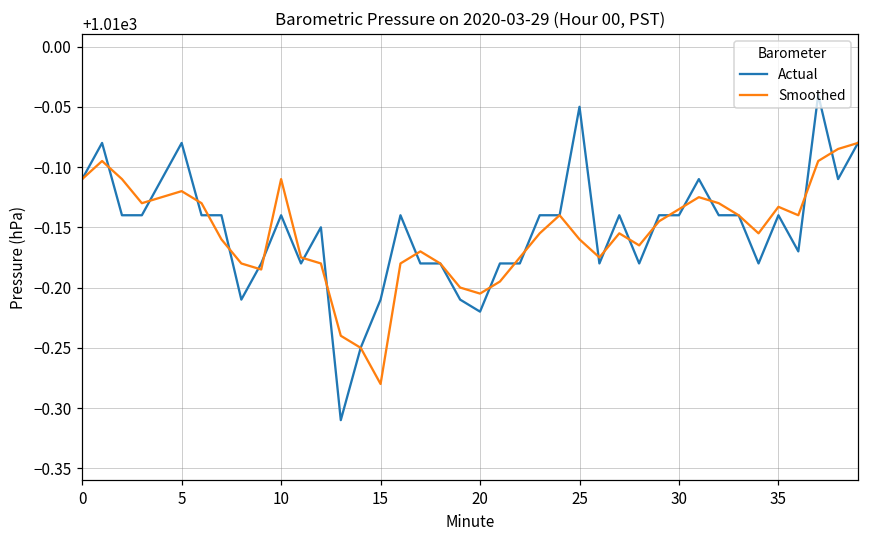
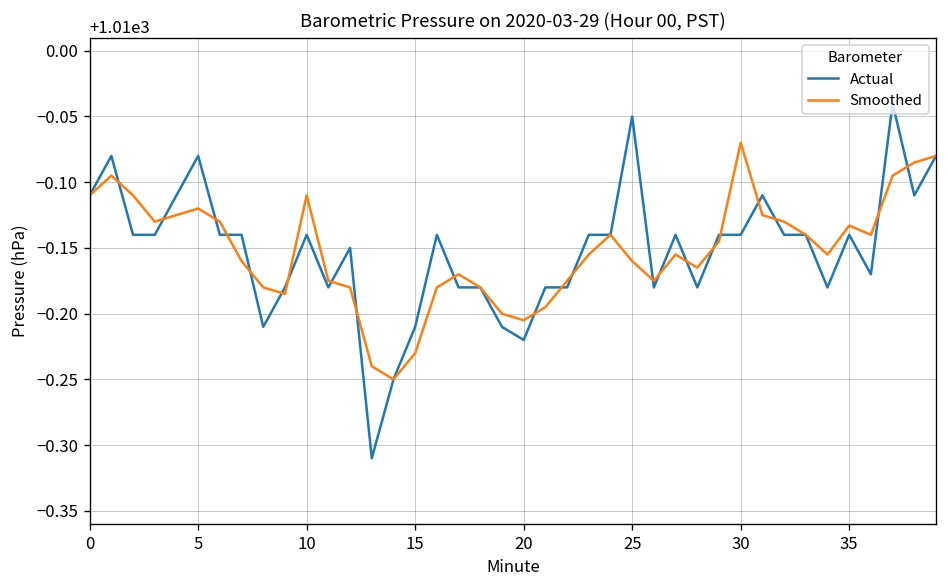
  {
    "Actual": {
      "5": 1009.920,
      "10": 1009.860,
      "15": 1009.790,
      "20": 1009.780,
      "25": 1009.950,
      "30": 1009.860,
      "35": 1009.860
    },
    "Smoothed": {
      "5": 1009.880,
      "10": 1009.890,
-     "15": 1009.72,
+     "15": 1009.77,
      "20": 1009.795,
      "25": 1009.840,
-     "30": 1009.865,
+     "30": 1009.930,
      "35": 1009.867
    }
  }
